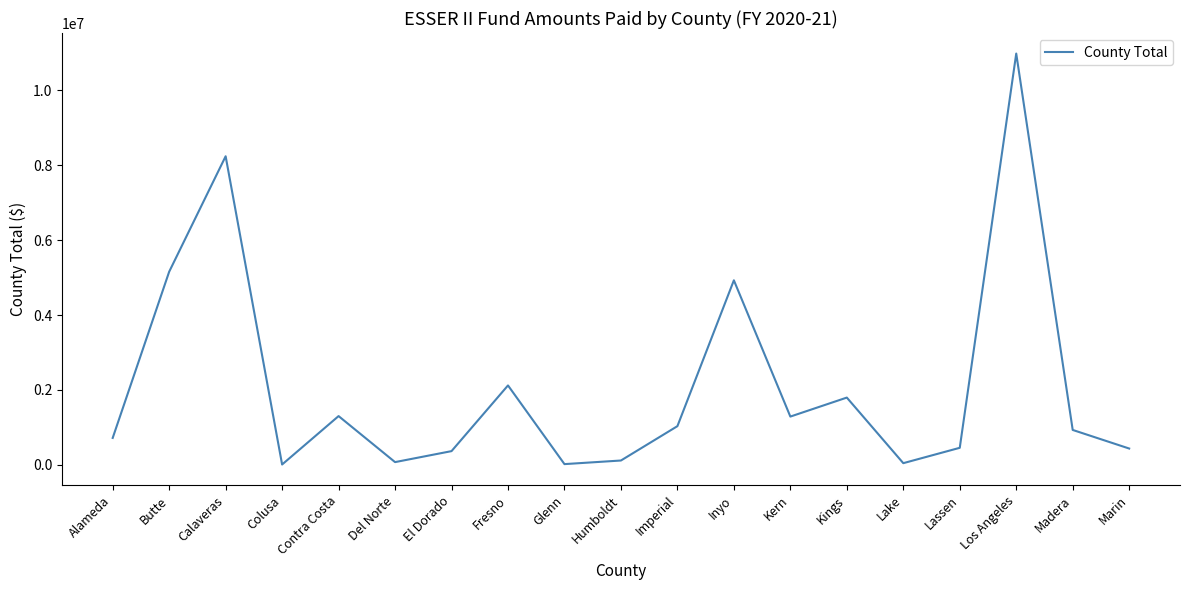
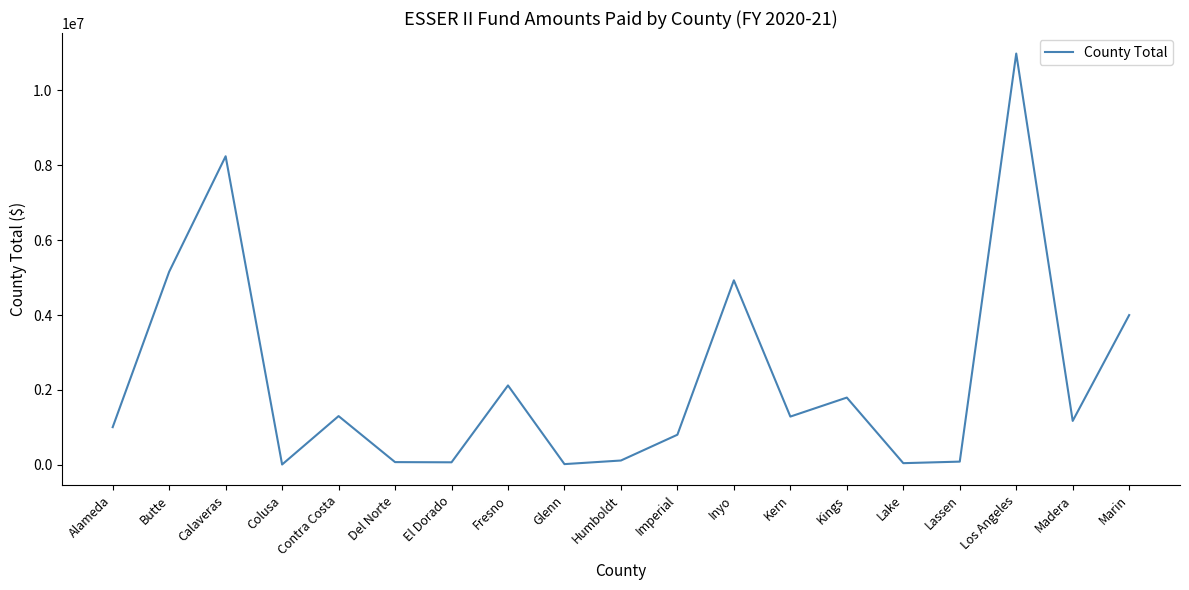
  {
-   "Alameda": 700000,
+   "Alameda": 1000000,
    "Butte": 5200000,
    "Calaveras": 8200000,
    "Colusa": 0,
    "Contra Costa": 1300000,
    "Del Norte": 100000,
-   "El Dorado": 400000,
+   "El Dorado": 100000,
    "Fresno": 2100000,
    "Glenn": 0,
    "Humboldt": 100000,
-   "Imperial": 1000000,
+   "Imperial": 800000,
    "Inyo": 4900000,
    "Kern": 1300000,
    "Kings": 1800000,
    "Lake": 0,
-   "Lassen": 500000,
+   "Lassen": 100000,
    "Los Angeles": 11000000,
-   "Madera": 900000,
-   "Marin": 400000
+   "Madera": 1200000,
+   "Marin": 4000000
  }
